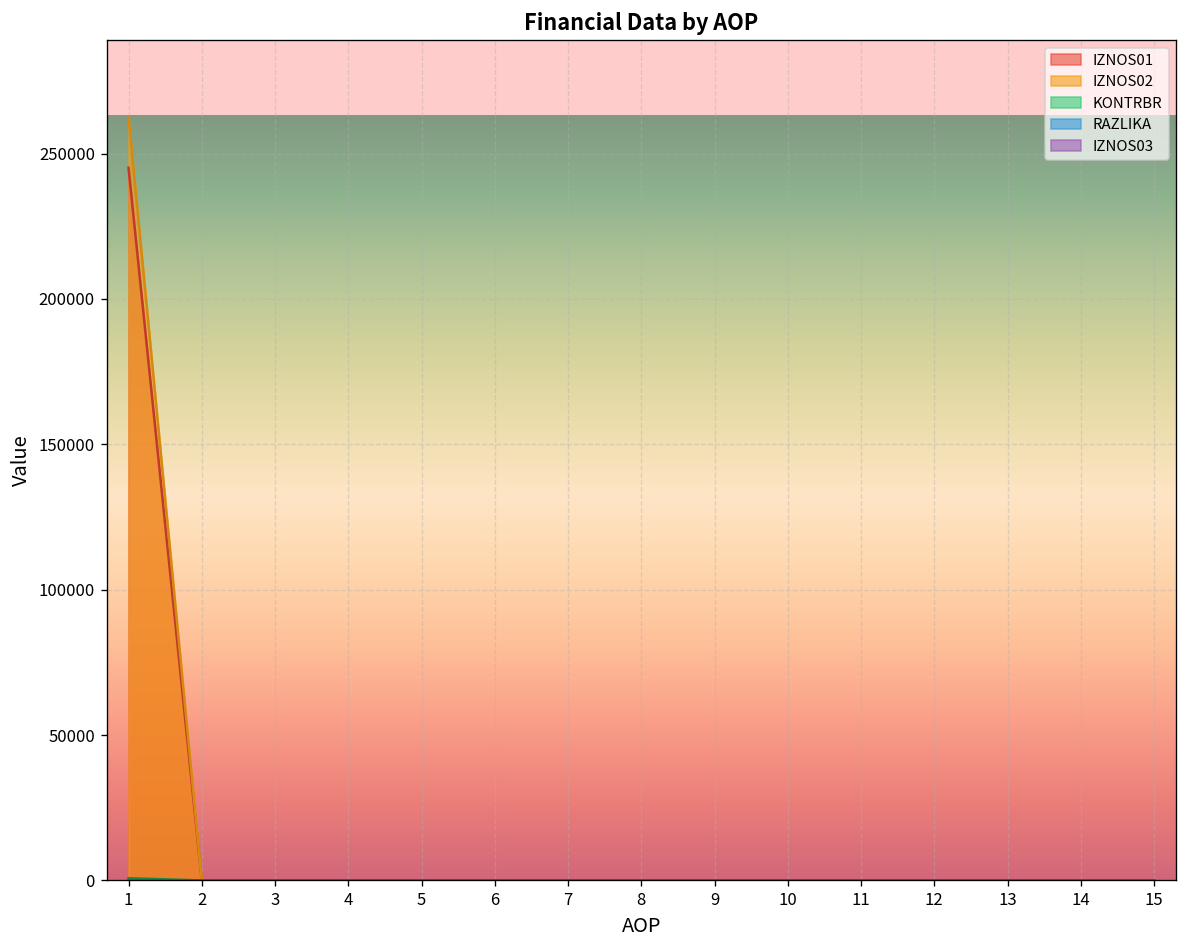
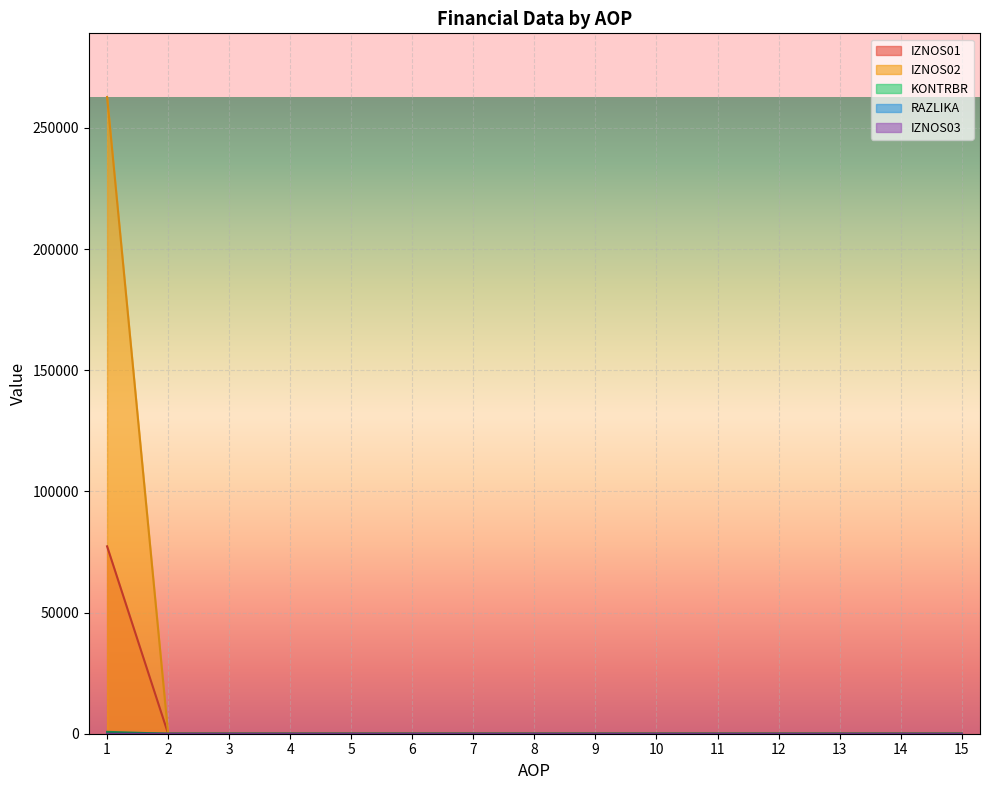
  {
    "IZNOS01": {
-     "1": 245000
+     "1": 77000
    },
    "IZNOS02": {
      "1": 263000
    }
  }
